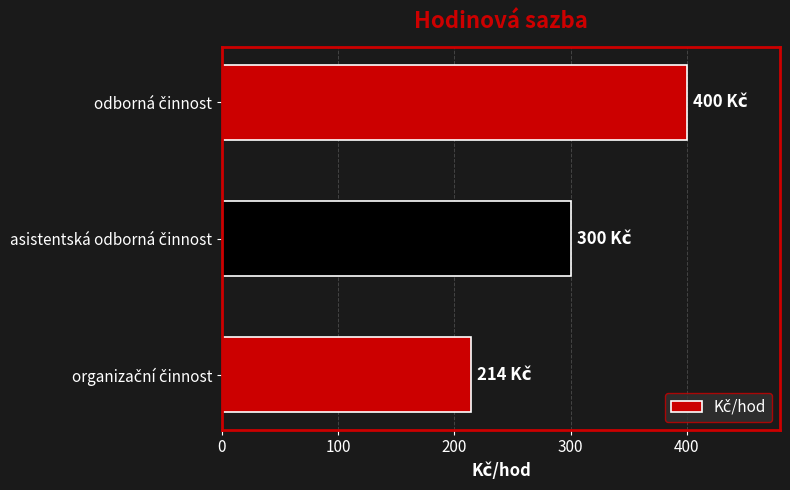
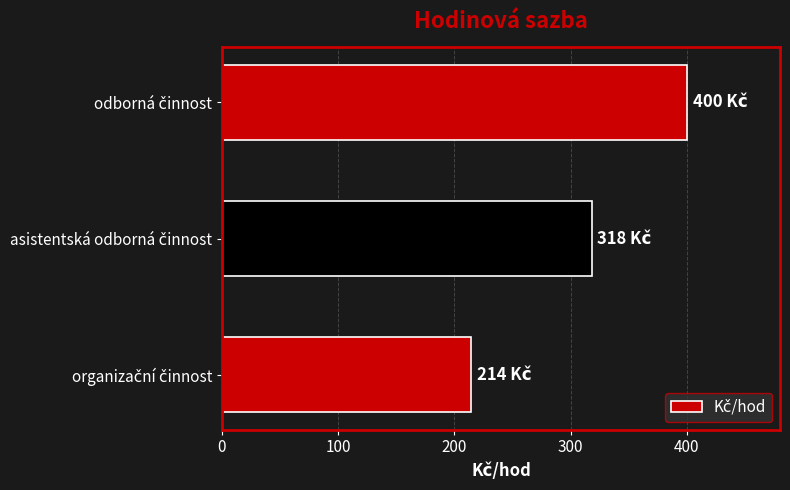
  {
    "odborná činnost": 400,
-   "asistentská odborná činnost": 300,
+   "asistentská odborná činnost": 318,
    "organizační činnost": 214
  }
